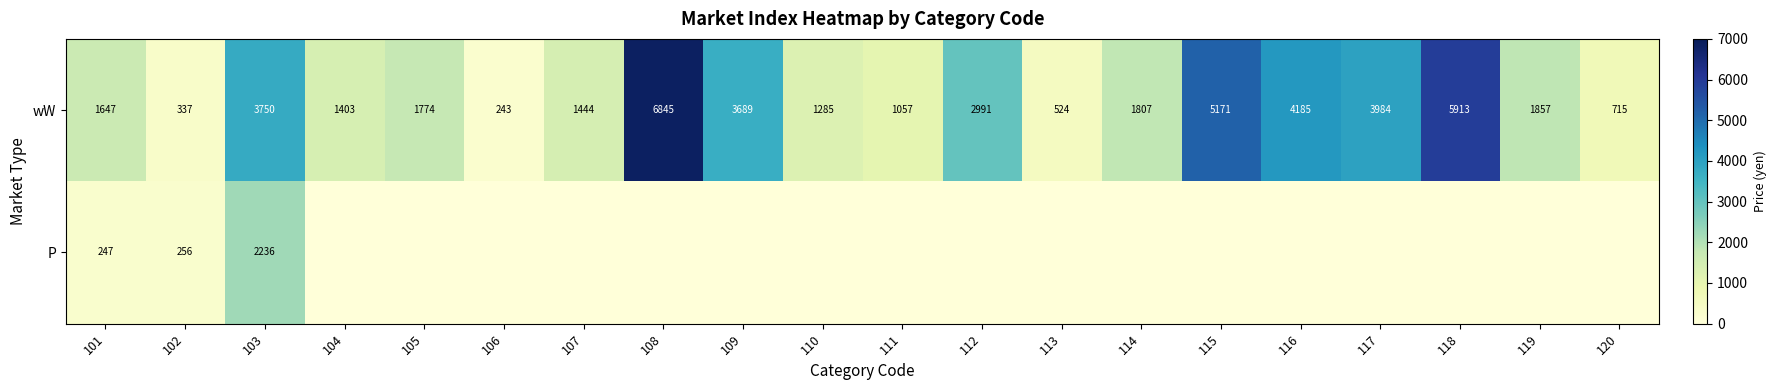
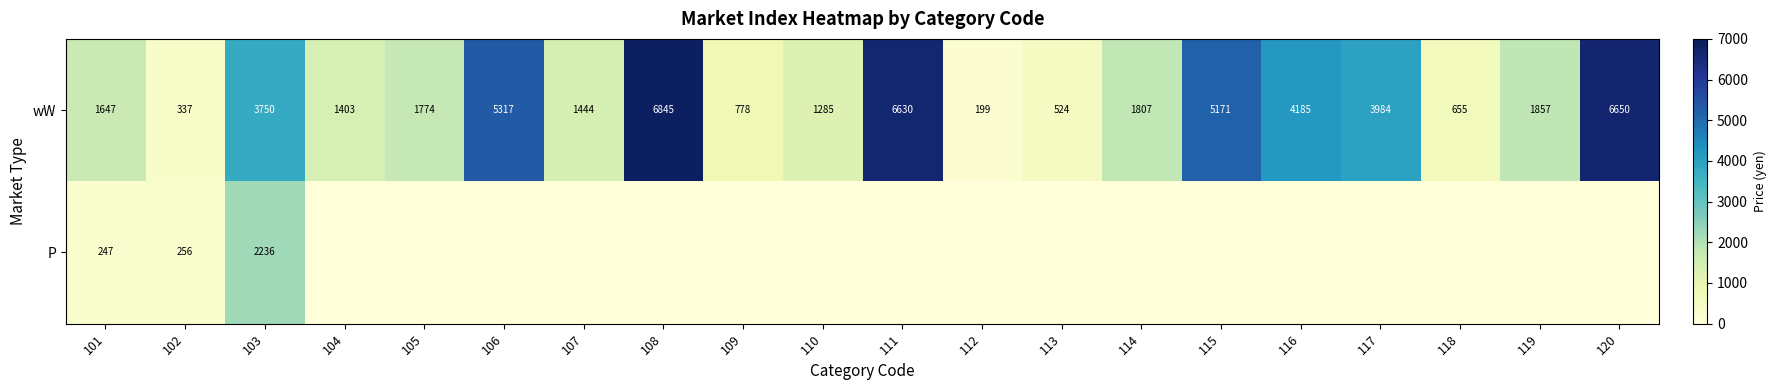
  {
    "wW": {
      "101": 1647,
      "102": 337,
      "103": 3750,
      "104": 1403,
      "105": 1774,
-     "106": 243,
+     "106": 5317,
      "107": 1444,
      "108": 6845,
-     "109": 3689,
+     "109": 778,
      "110": 1285,
-     "111": 1057,
-     "112": 2991,
+     "111": 6630,
+     "112": 199,
      "113": 524,
      "114": 1807,
      "115": 5171,
      "116": 4185,
      "117": 3984,
-     "118": 5913,
+     "118": 655,
      "119": 1857,
-     "120": 715
+     "120": 6650
    },
    "P": {
      "101": 247,
      "102": 256,
      "103": 2236
    }
  }
